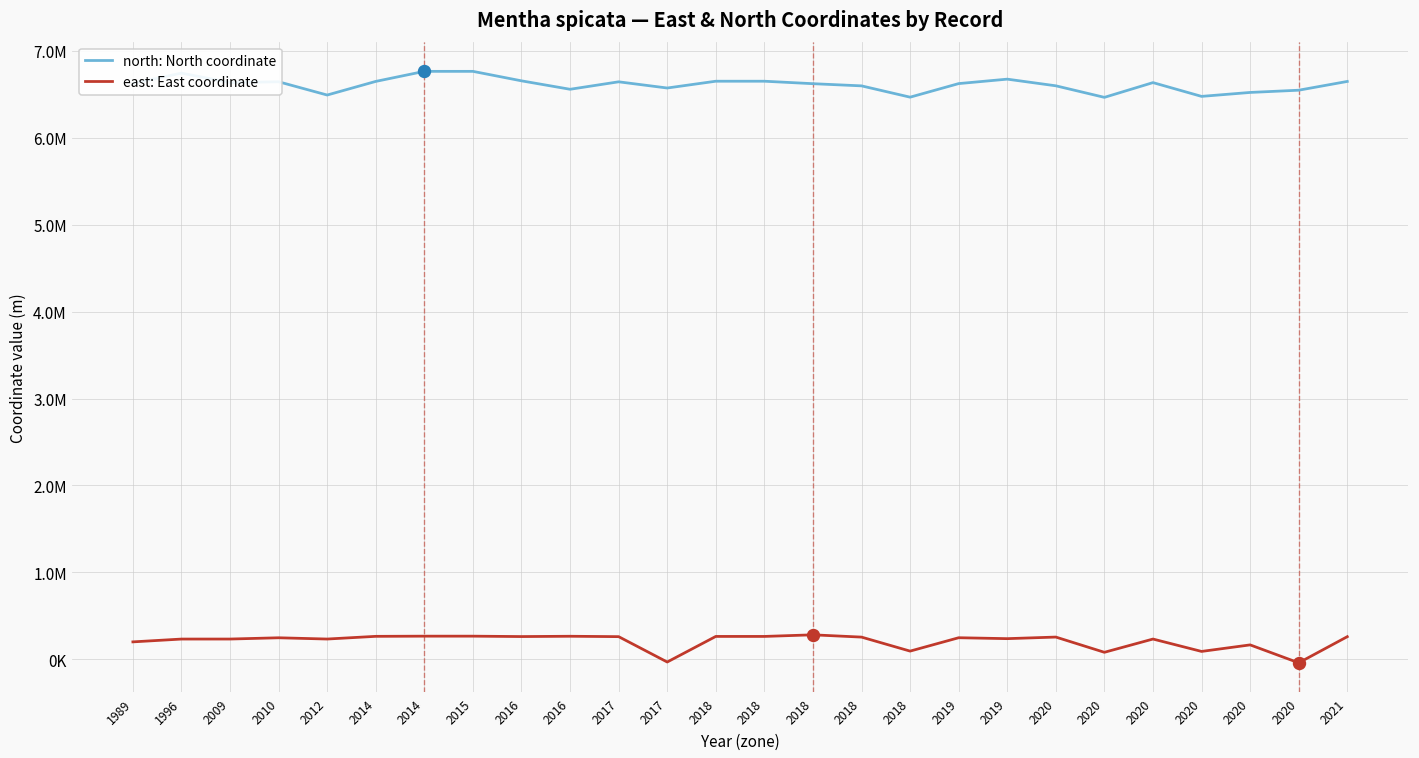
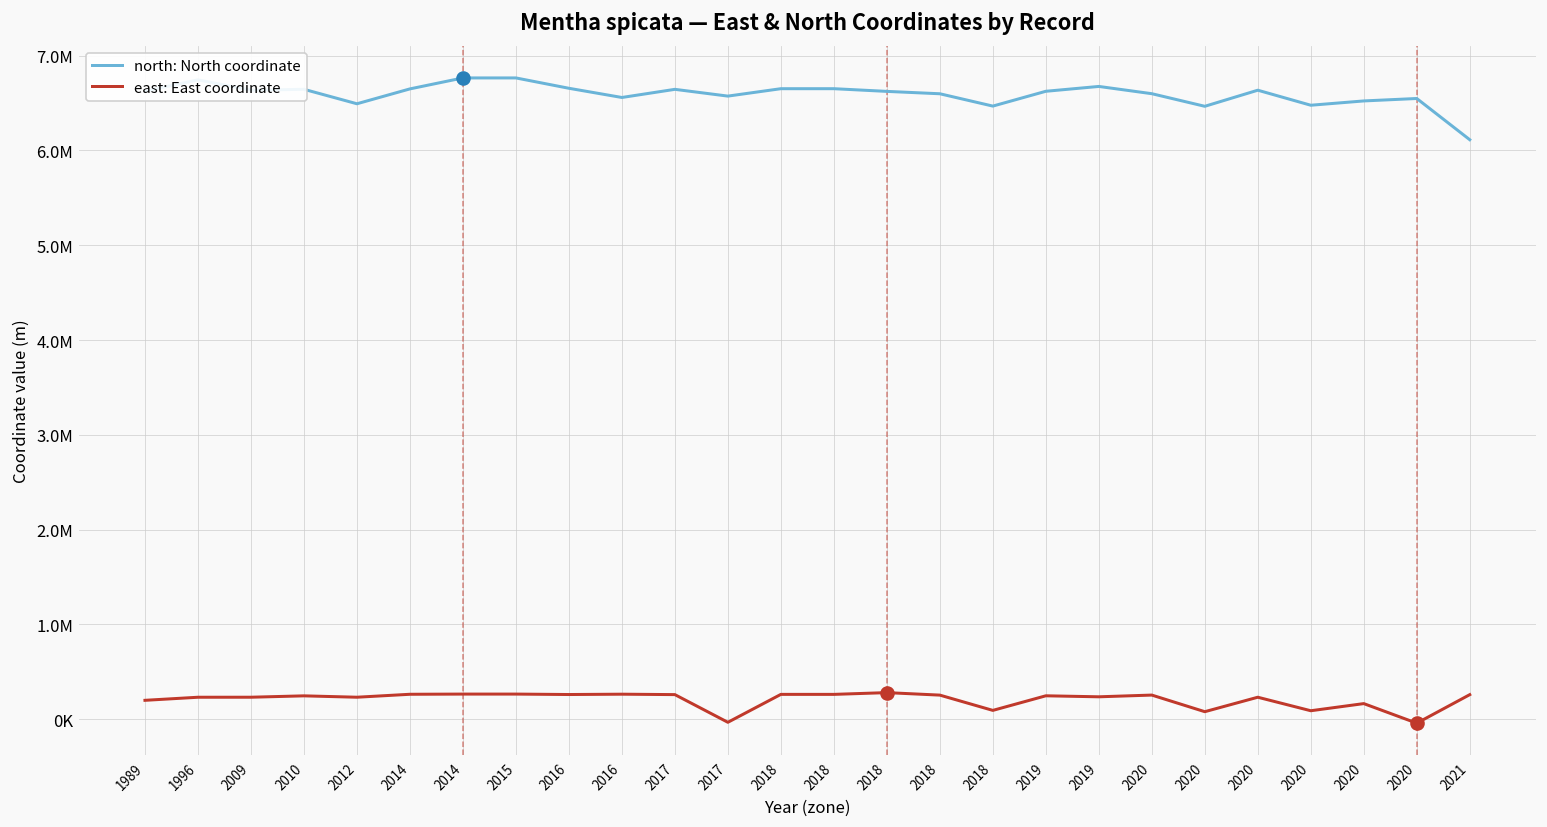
  {
    "north: North coordinate": {
      "2012": 6500000,
      "2015": 6800000,
-     "2021": 6600000
+     "2021": 6100000
    }
  }
